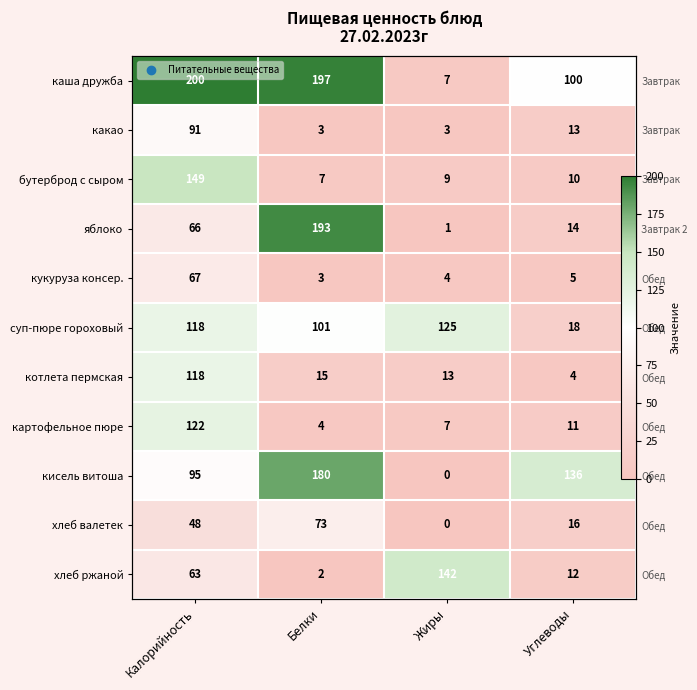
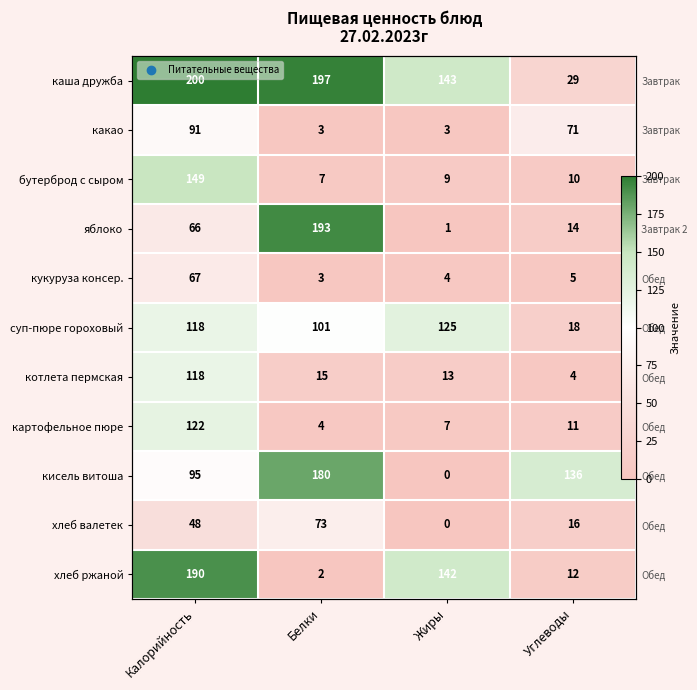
  {
    "каша дружба": {
      "Белки": 197,
-     "Жиры": 7,
-     "Углеводы": 100
+     "Жиры": 143,
+     "Углеводы": 29
    },
    "какао": {
      "Калорийность": 91,
      "Белки": 3,
      "Жиры": 3,
-     "Углеводы": 13
+     "Углеводы": 71
    },
    "бутерброд с сыром": {
      "Калорийность": 149,
      "Белки": 7,
      "Жиры": 9,
      "Углеводы": 10
    },
    "яблоко": {
      "Калорийность": 66,
      "Белки": 193,
      "Жиры": 1,
      "Углеводы": 14
    },
    "кукуруза консер.": {
      "Калорийность": 67,
      "Белки": 3,
      "Жиры": 4,
      "Углеводы": 5
    },
    "суп-пюре гороховый": {
      "Калорийность": 118,
      "Белки": 101,
      "Жиры": 125,
      "Углеводы": 18
    },
    "котлета пермская": {
      "Калорийность": 118,
      "Белки": 15,
      "Жиры": 13,
      "Углеводы": 4
    },
    "картофельное пюре": {
      "Калорийность": 122,
      "Белки": 4,
      "Жиры": 7,
      "Углеводы": 11
    },
    "кисель витоша": {
      "Калорийность": 95,
      "Белки": 180,
      "Жиры": 0
    },
    "хлеб валетек": {
      "Калорийность": 48,
      "Белки": 73,
      "Жиры": 0,
      "Углеводы": 16
    },
    "хлеб ржаной": {
-     "Калорийность": 63,
+     "Калорийность": 190,
      "Белки": 2,
      "Жиры": 142,
      "Углеводы": 12
    }
  }
